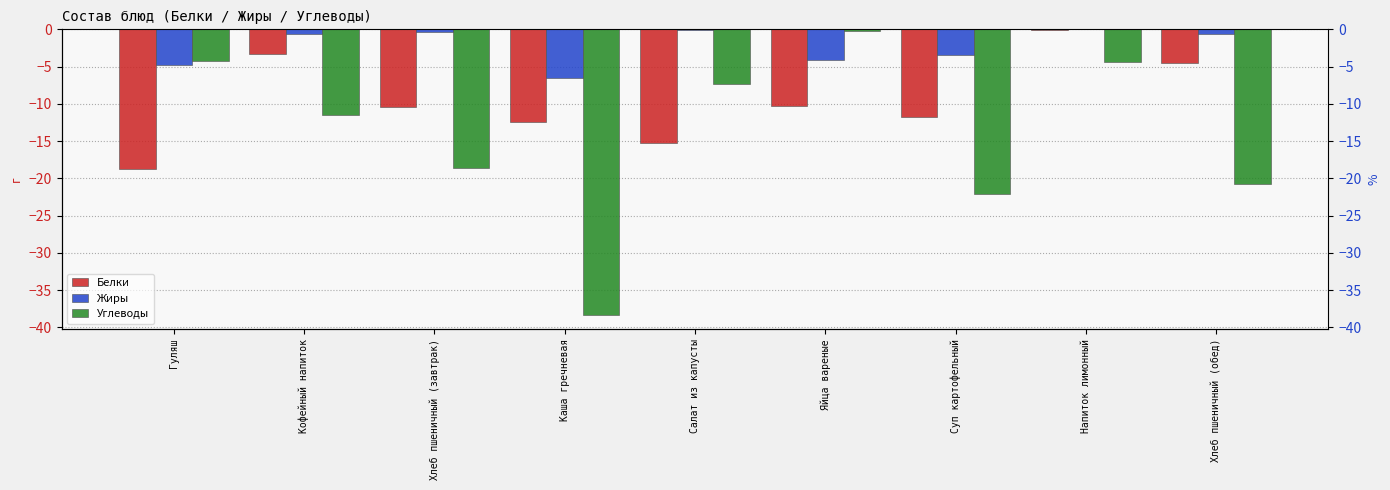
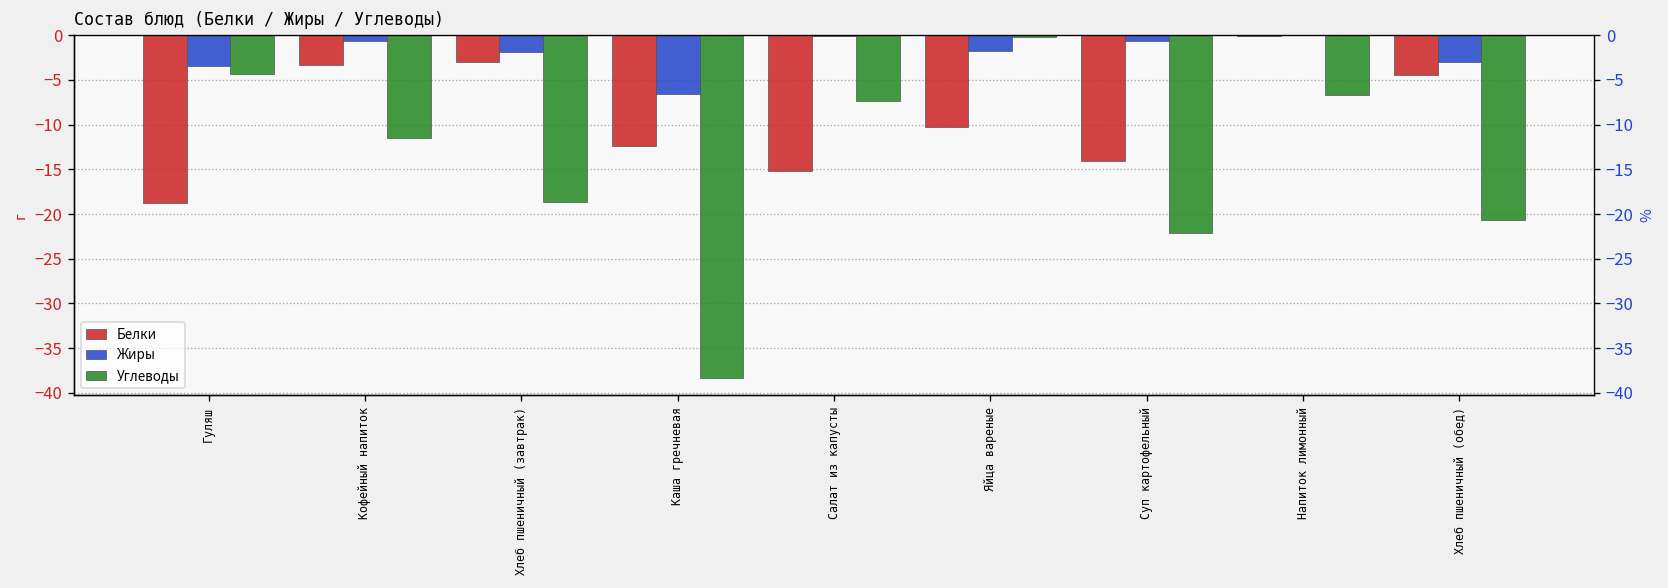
  {
    "Белки": {
      "Гуляш": -19,
      "Кофейный напиток": -3,
-     "Хлеб пшеничный (завтрак)": -10,
+     "Хлеб пшеничный (завтрак)": -3,
      "Каша гречневая": -12,
      "Салат из капусты": -15,
      "Яйца вареные": -10,
-     "Суп картофельный": -12,
+     "Суп картофельный": -14,
      "Хлеб пшеничный (обед)": -4
    },
    "Жиры": {
-     "Гуляш": -5,
+     "Гуляш": -3,
      "Кофейный напиток": -1,
-     "Хлеб пшеничный (завтрак)": 0,
+     "Хлеб пшеничный (завтрак)": -2,
      "Каша гречневая": -7,
-     "Яйца вареные": -4,
-     "Суп картофельный": -4,
-     "Хлеб пшеничный (обед)": -1
+     "Яйца вареные": -2,
+     "Суп картофельный": -1,
+     "Хлеб пшеничный (обед)": -3
    },
    "Углеводы": {
      "Гуляш": -4,
      "Кофейный напиток": -11,
      "Хлеб пшеничный (завтрак)": -19,
      "Каша гречневая": -38,
      "Салат из капусты": -7,
      "Суп картофельный": -22,
-     "Напиток лимонный": -4,
+     "Напиток лимонный": -7,
      "Хлеб пшеничный (обед)": -21
    }
  }
